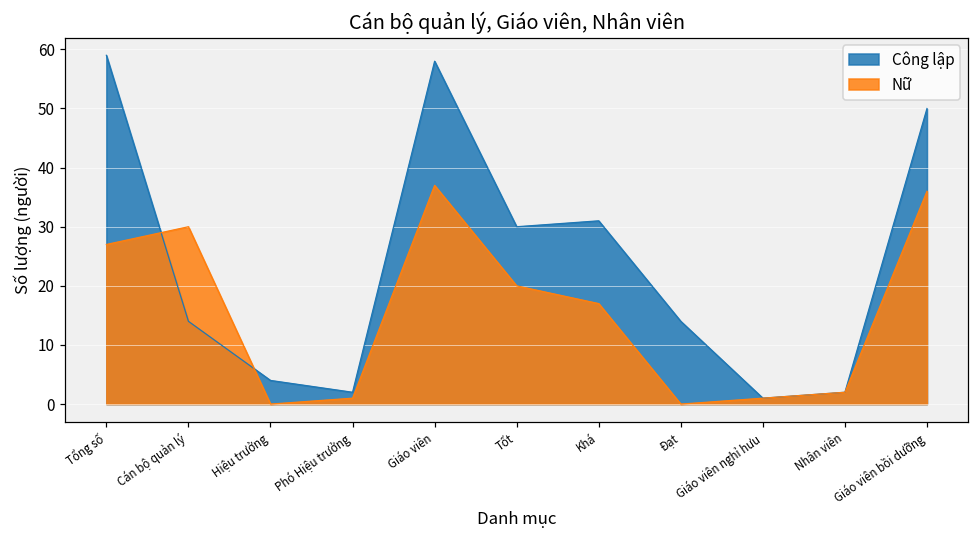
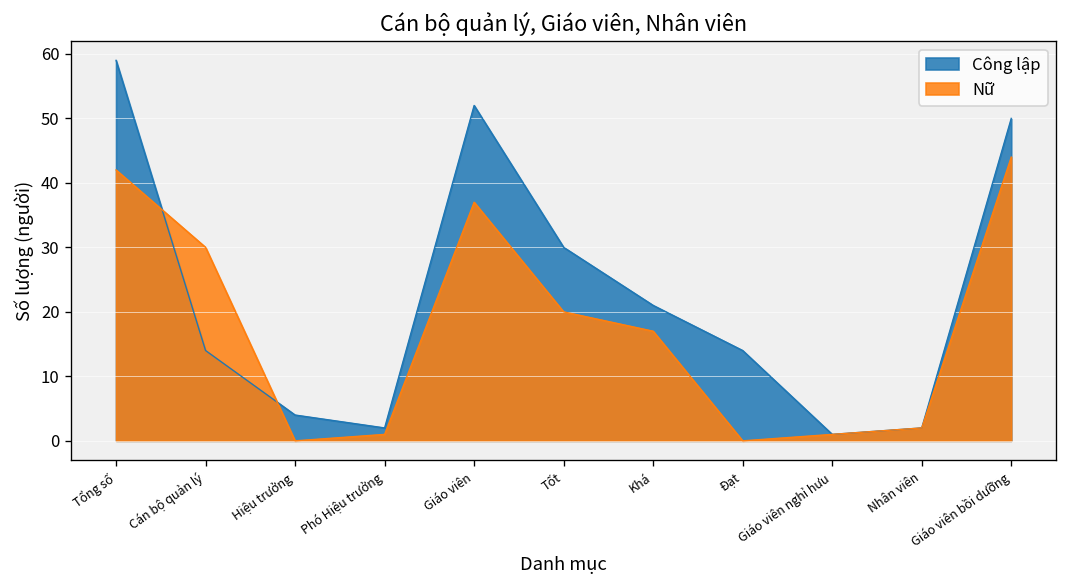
  {
    "Công lập": {
      "Tổng số": 59,
      "Cán bộ quản lý": 14,
      "Hiệu trưởng": 4,
      "Phó Hiệu trưởng": 2,
-     "Giáo viên": 58,
+     "Giáo viên": 52,
      "Tốt": 30,
-     "Khá": 31,
+     "Khá": 21,
      "Đạt": 14,
      "Giáo viên bồi dưỡng": 50
    },
    "Nữ": {
-     "Tổng số": 27,
+     "Tổng số": 42,
      "Cán bộ quản lý": 30,
      "Hiệu trưởng": 0,
      "Phó Hiệu trưởng": 1,
      "Giáo viên": 37,
      "Tốt": 20,
      "Khá": 17,
      "Đạt": 0,
-     "Giáo viên bồi dưỡng": 36
+     "Giáo viên bồi dưỡng": 44
    }
  }
